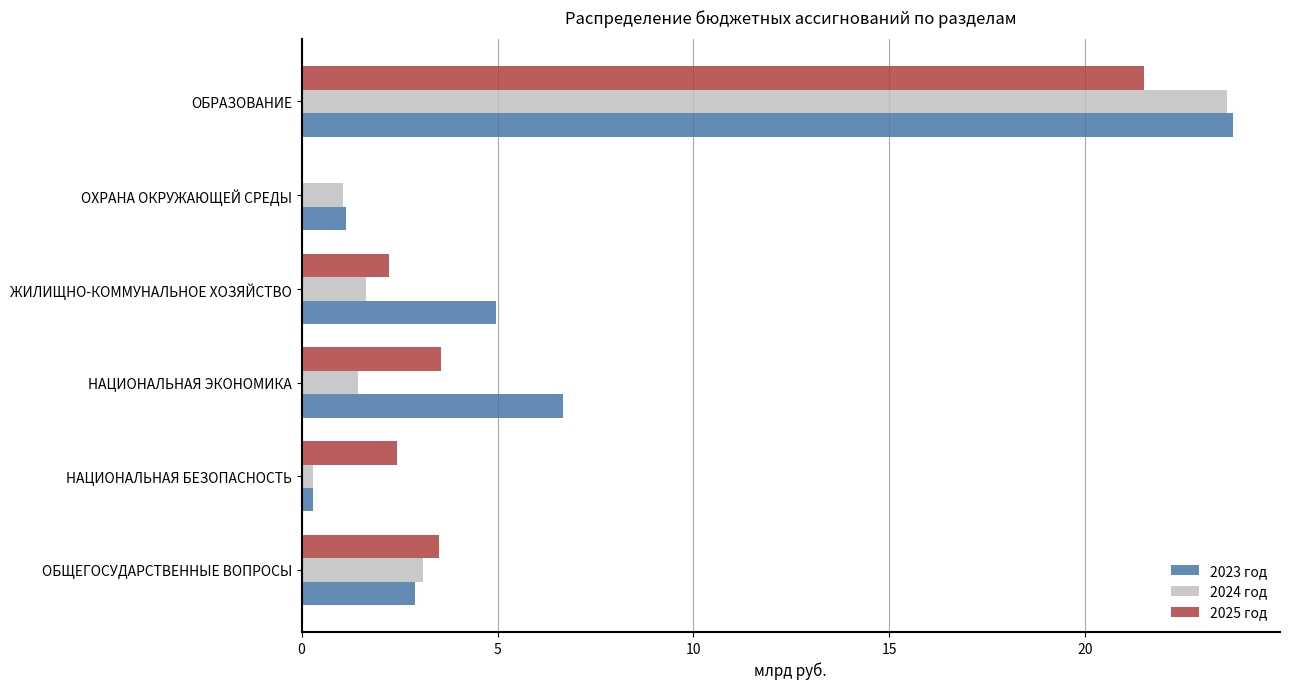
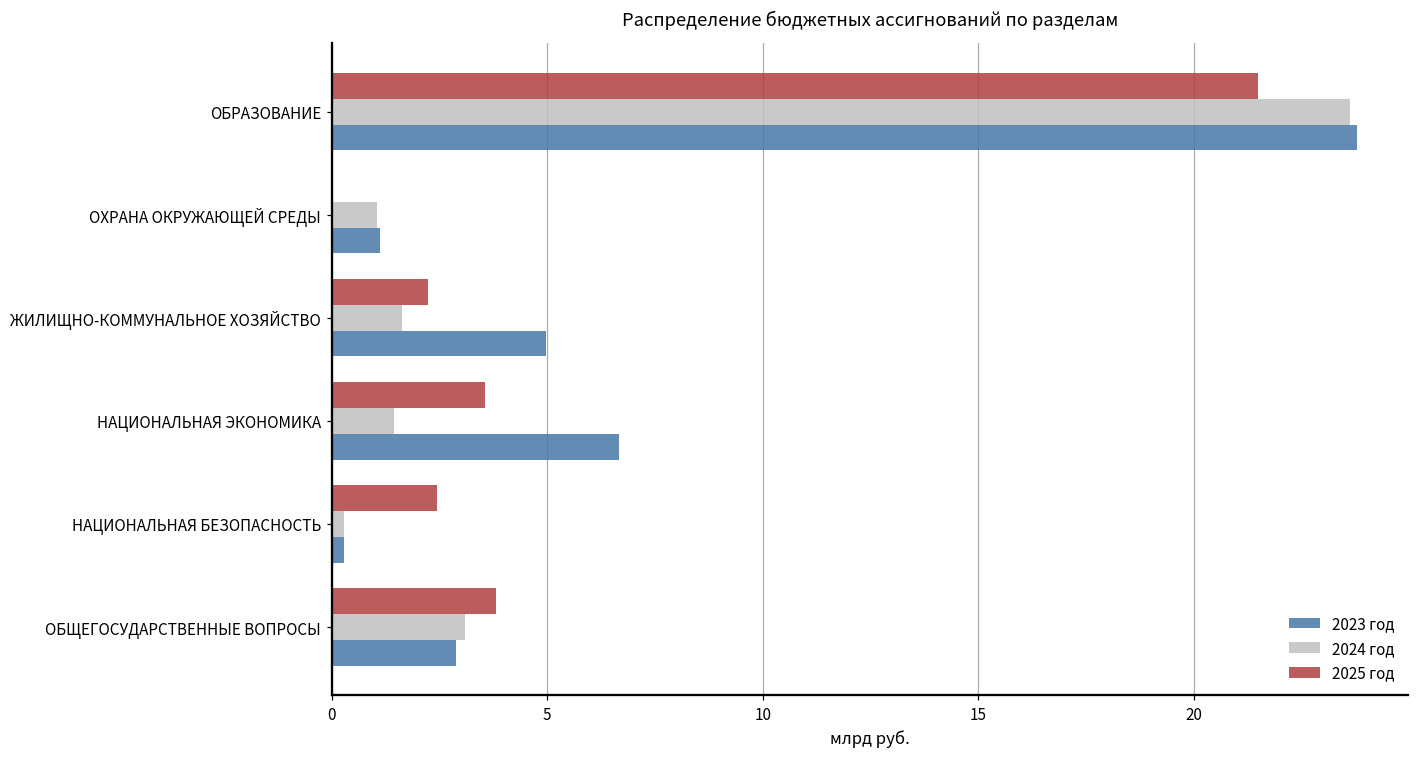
  {
    "2023 год": {
      "ОБРАЗОВАНИЕ": 23.8,
      "ОХРАНА ОКРУЖАЮЩЕЙ СРЕДЫ": 1.1,
      "ЖИЛИЩНО-КОММУНАЛЬНОЕ ХОЗЯЙСТВО": 5.0,
      "НАЦИОНАЛЬНАЯ ЭКОНОМИКА": 6.7,
      "НАЦИОНАЛЬНАЯ БЕЗОПАСНОСТЬ": 0.3,
      "ОБЩЕГОСУДАРСТВЕННЫЕ ВОПРОСЫ": 2.9
    },
    "2024 год": {
      "ОБРАЗОВАНИЕ": 23.6,
      "ОХРАНА ОКРУЖАЮЩЕЙ СРЕДЫ": 1.1,
      "ЖИЛИЩНО-КОММУНАЛЬНОЕ ХОЗЯЙСТВО": 1.6,
      "НАЦИОНАЛЬНАЯ ЭКОНОМИКА": 1.4,
      "НАЦИОНАЛЬНАЯ БЕЗОПАСНОСТЬ": 0.3,
      "ОБЩЕГОСУДАРСТВЕННЫЕ ВОПРОСЫ": 3.1
    },
    "2025 год": {
      "ОБРАЗОВАНИЕ": 21.5,
      "ЖИЛИЩНО-КОММУНАЛЬНОЕ ХОЗЯЙСТВО": 2.2,
      "НАЦИОНАЛЬНАЯ ЭКОНОМИКА": 3.5,
      "НАЦИОНАЛЬНАЯ БЕЗОПАСНОСТЬ": 2.4,
-     "ОБЩЕГОСУДАРСТВЕННЫЕ ВОПРОСЫ": 3.5
+     "ОБЩЕГОСУДАРСТВЕННЫЕ ВОПРОСЫ": 3.8
    }
  }
